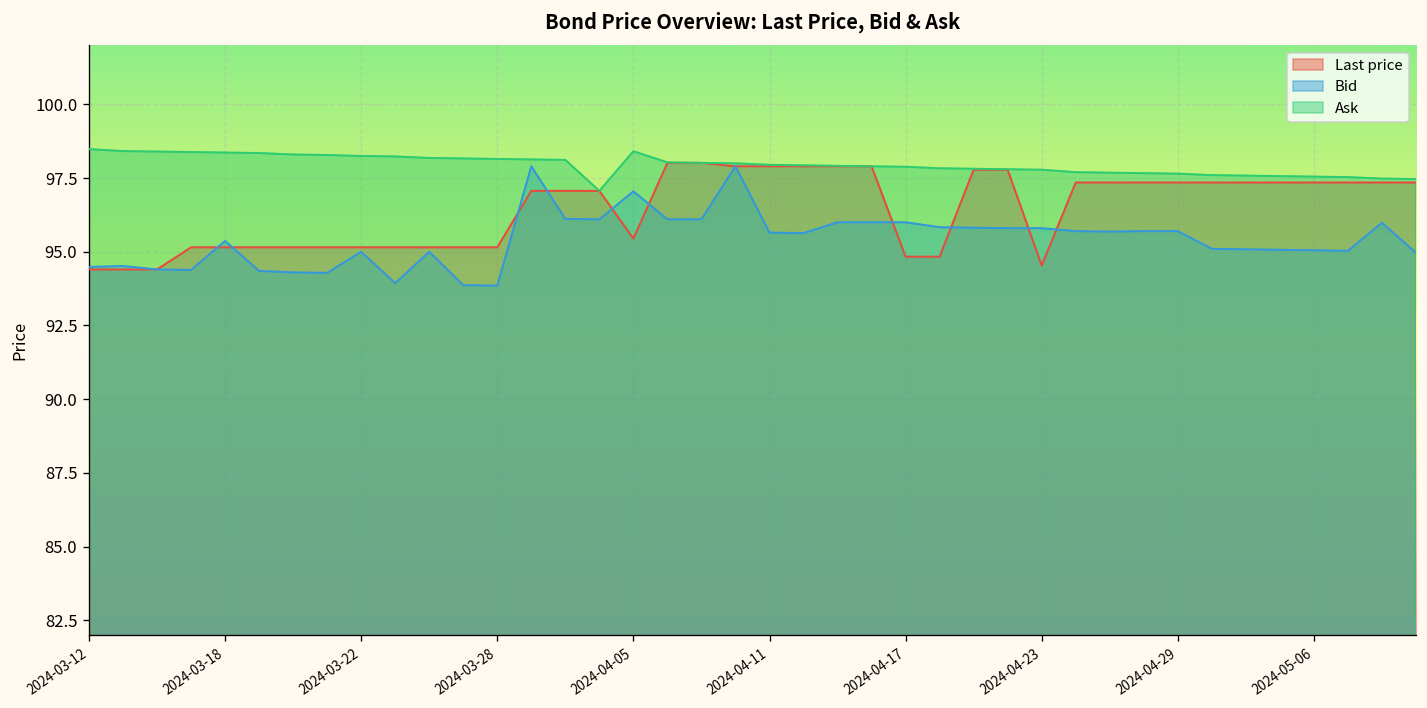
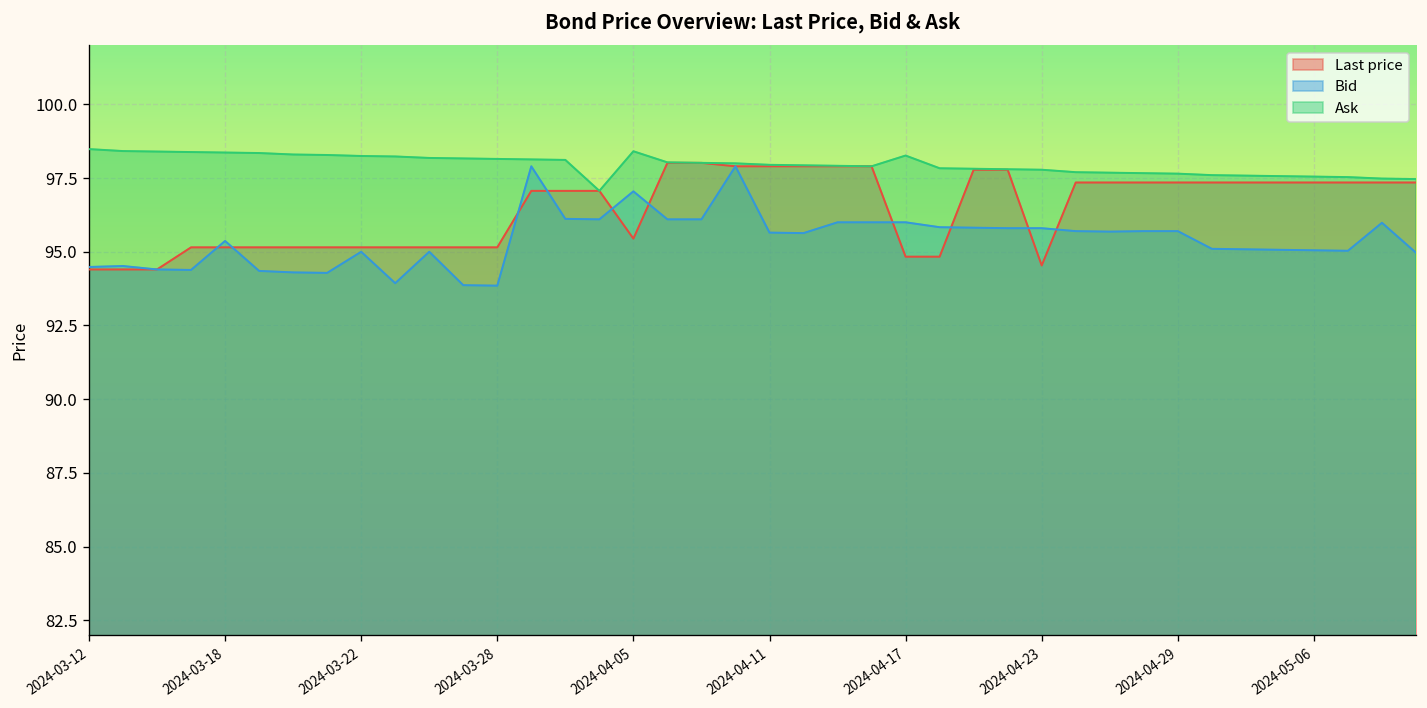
  {
    "Last price": {
      "2024-03-18": 95.2,
      "2024-03-22": 95.2,
      "2024-03-28": 95.2,
      "2024-04-05": 95.4,
      "2024-04-17": 94.8,
      "2024-04-23": 94.5,
      "2024-04-29": 97.4,
      "2024-05-06": 97.4
    },
    "Bid": {
      "2024-03-18": 95.4,
      "2024-03-22": 95.0,
      "2024-03-28": 93.9,
      "2024-04-05": 97.1,
      "2024-04-11": 95.7,
      "2024-04-17": 96.0,
      "2024-04-23": 95.8,
      "2024-04-29": 95.7,
      "2024-05-06": 95.1
    },
    "Ask": {
      "2024-03-12": 98.5,
      "2024-03-18": 98.4,
      "2024-03-22": 98.3,
      "2024-03-28": 98.2,
      "2024-04-05": 98.4,
-     "2024-04-17": 97.9,
+     "2024-04-17": 98.3,
      "2024-04-23": 97.8,
      "2024-04-29": 97.7,
      "2024-05-06": 97.6
    }
  }
